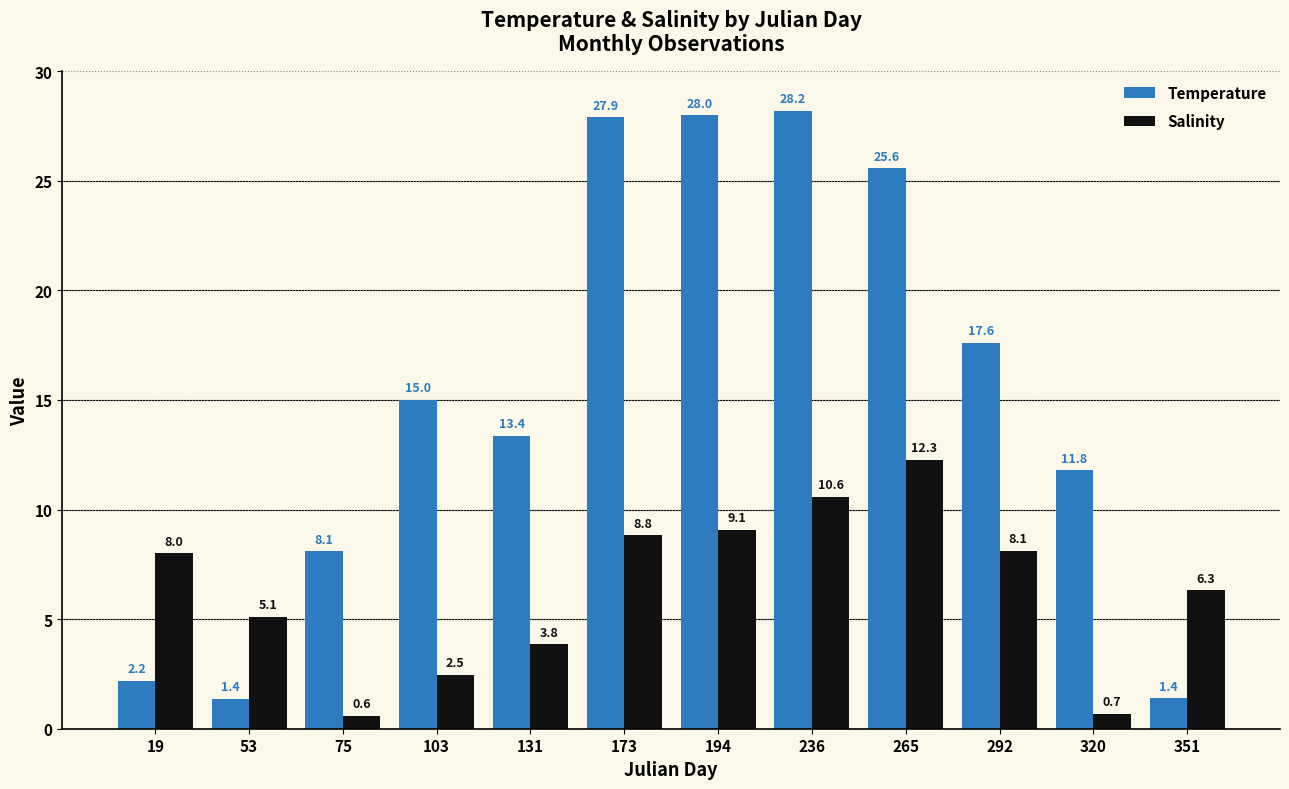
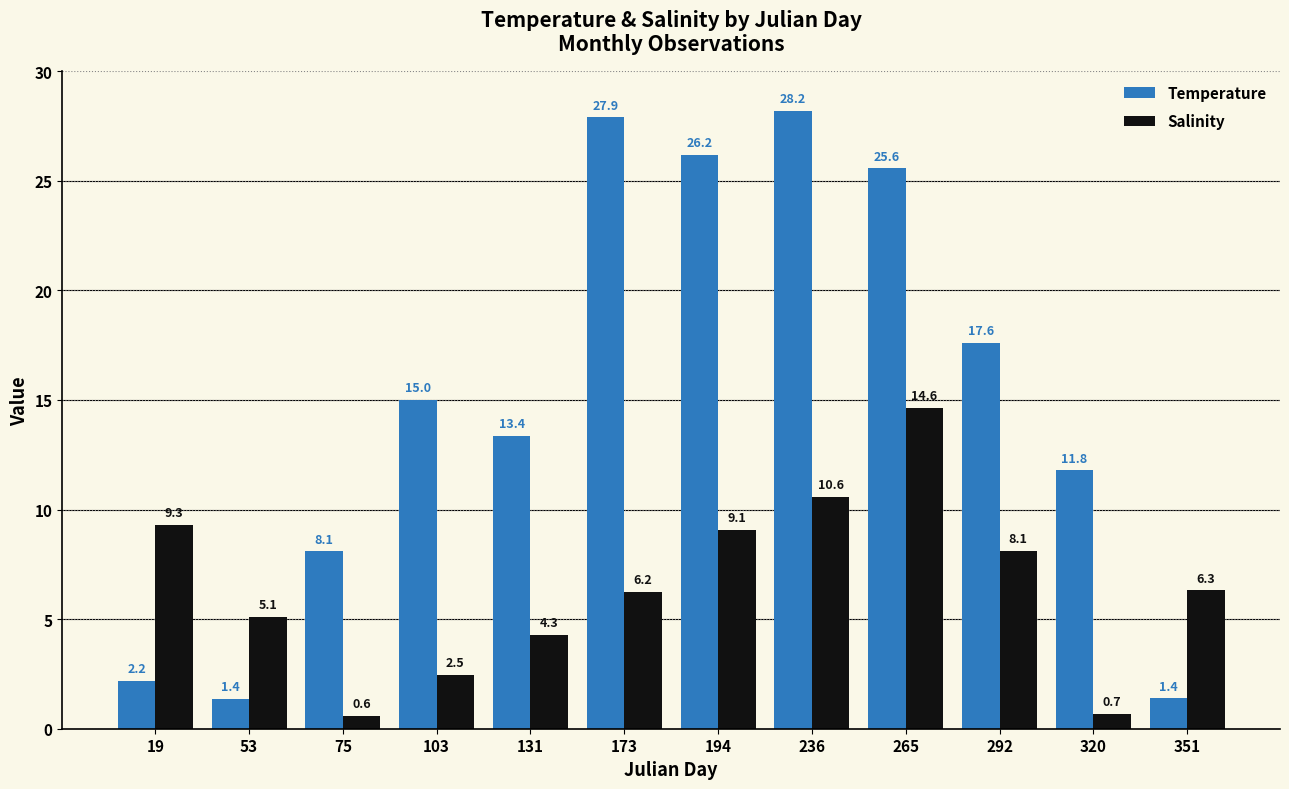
  {
    "Temperature": {
      "19": 2.2,
      "53": 1.4,
      "75": 8.1,
      "103": 15.0,
      "131": 13.4,
      "173": 27.9,
-     "194": 28.0,
+     "194": 26.2,
      "236": 28.2,
      "265": 25.6,
      "292": 17.6,
      "320": 11.8,
      "351": 1.4
    },
    "Salinity": {
-     "19": 8.0,
+     "19": 9.3,
      "53": 5.1,
      "75": 0.6,
      "103": 2.5,
-     "131": 3.8,
-     "173": 8.8,
+     "131": 4.3,
+     "173": 6.2,
      "194": 9.1,
      "236": 10.6,
-     "265": 12.3,
+     "265": 14.6,
      "292": 8.1,
      "320": 0.7,
      "351": 6.3
    }
  }
